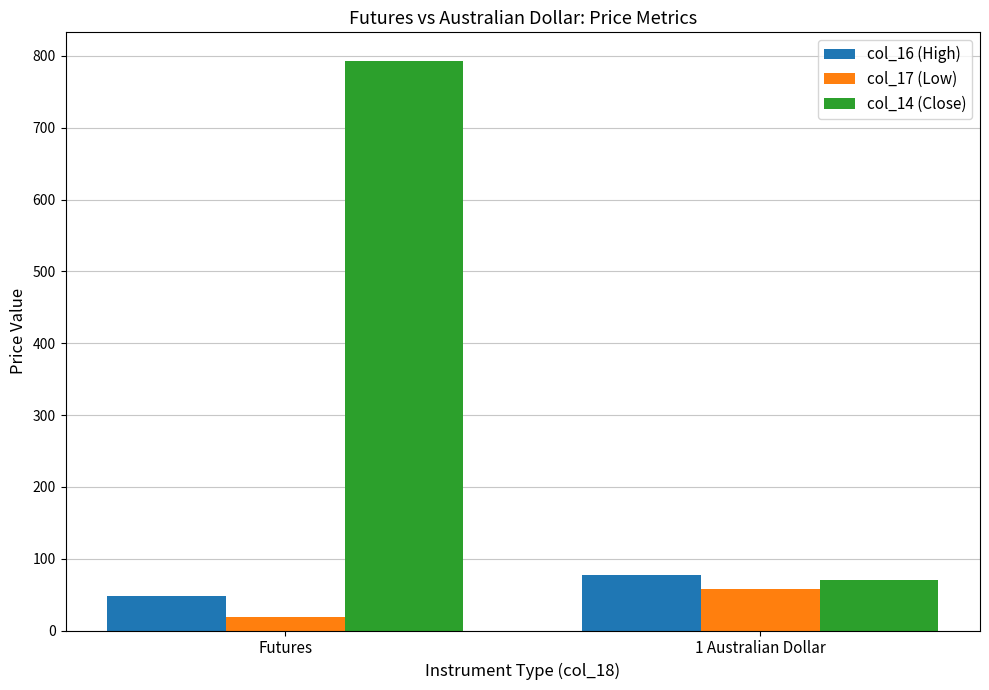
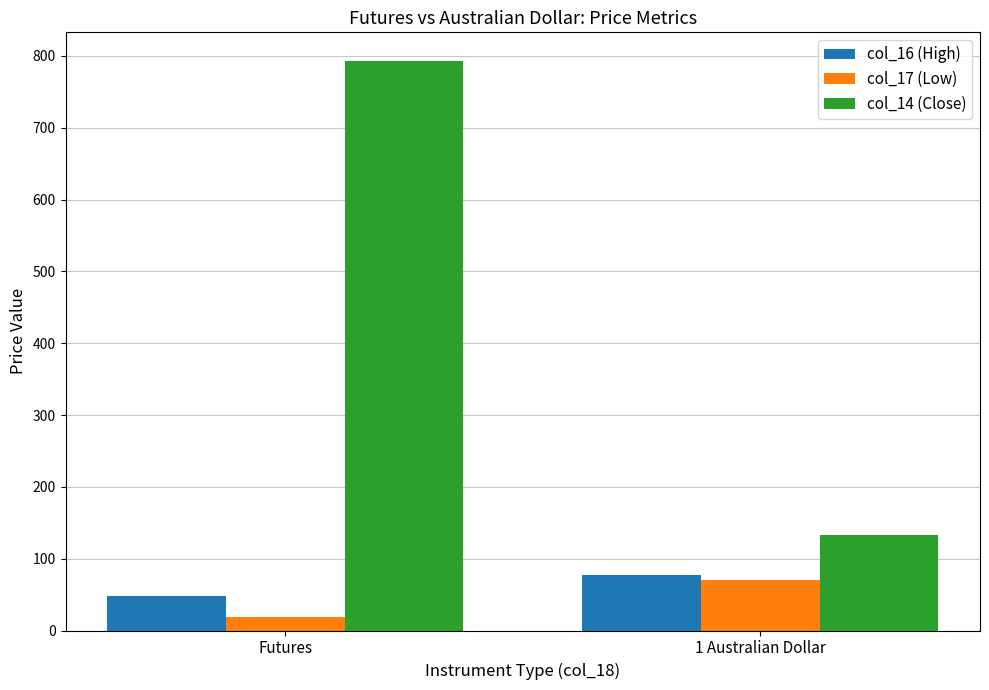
  {
    "col_16 (High)": {
      "Futures": 50,
      "1 Australian Dollar": 80
    },
    "col_17 (Low)": {
      "Futures": 20,
-     "1 Australian Dollar": 60
+     "1 Australian Dollar": 70
    },
    "col_14 (Close)": {
      "Futures": 790,
-     "1 Australian Dollar": 70
+     "1 Australian Dollar": 130
    }
  }
